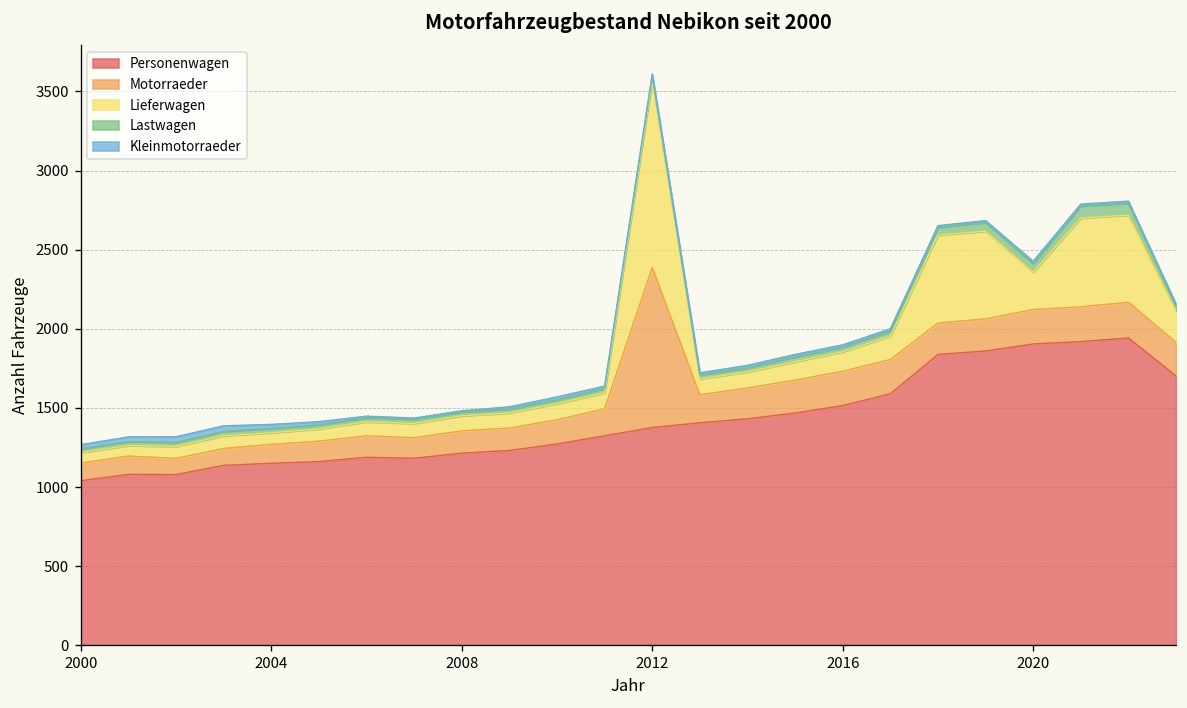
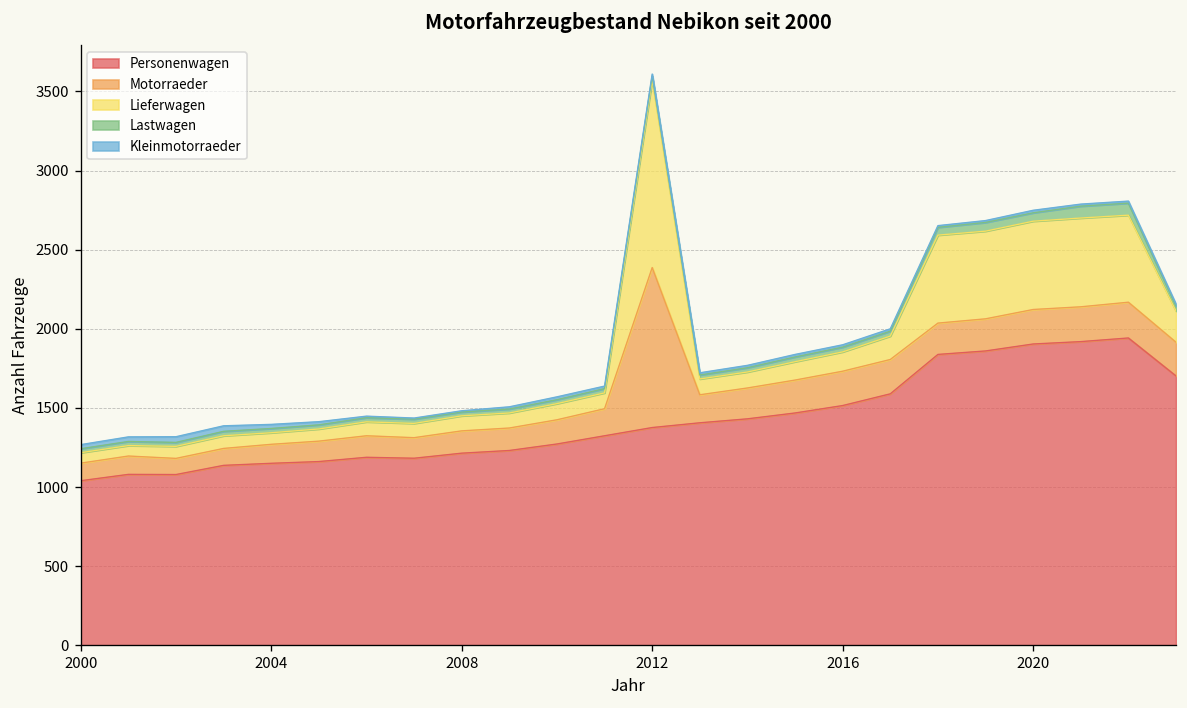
  {
    "Personenwagen": {
      "2000": 1040,
      "2004": 1150,
      "2008": 1210,
      "2012": 1380,
      "2016": 1520,
      "2020": 1900
    },
    "Motorraeder": {
      "2000": 110,
      "2004": 120,
      "2008": 140,
      "2012": 1010,
      "2016": 220,
      "2020": 220
    },
    "Lieferwagen": {
      "2000": 70,
      "2004": 70,
      "2008": 100,
      "2012": 1180,
      "2016": 120,
-     "2020": 240
+     "2020": 560
    },
    "Lastwagen": {
      "2000": 30,
      "2004": 30
    },
    "Kleinmotorraeder": {
      "2000": 30,
      "2004": 30
    }
  }
